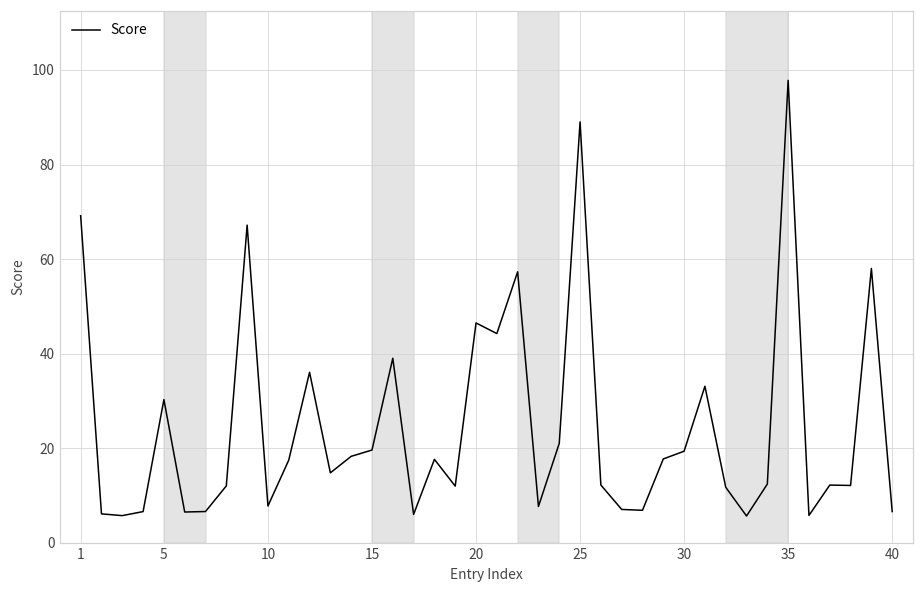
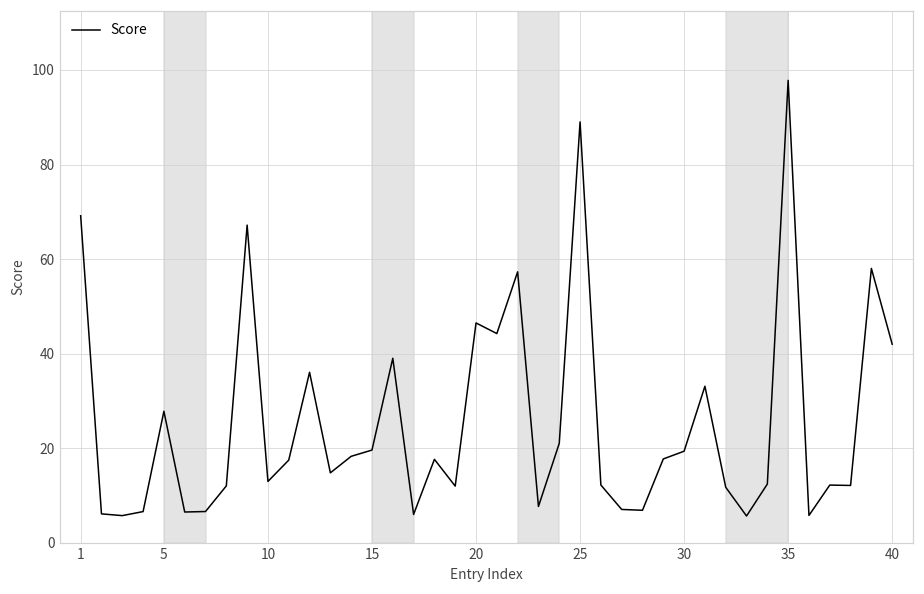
  {
    "1": 69,
-   "5": 30,
-   "10": 8,
+   "5": 28,
+   "10": 13,
    "15": 20,
    "20": 47,
    "25": 89,
    "30": 19,
    "35": 98,
-   "40": 7
+   "40": 42
  }
